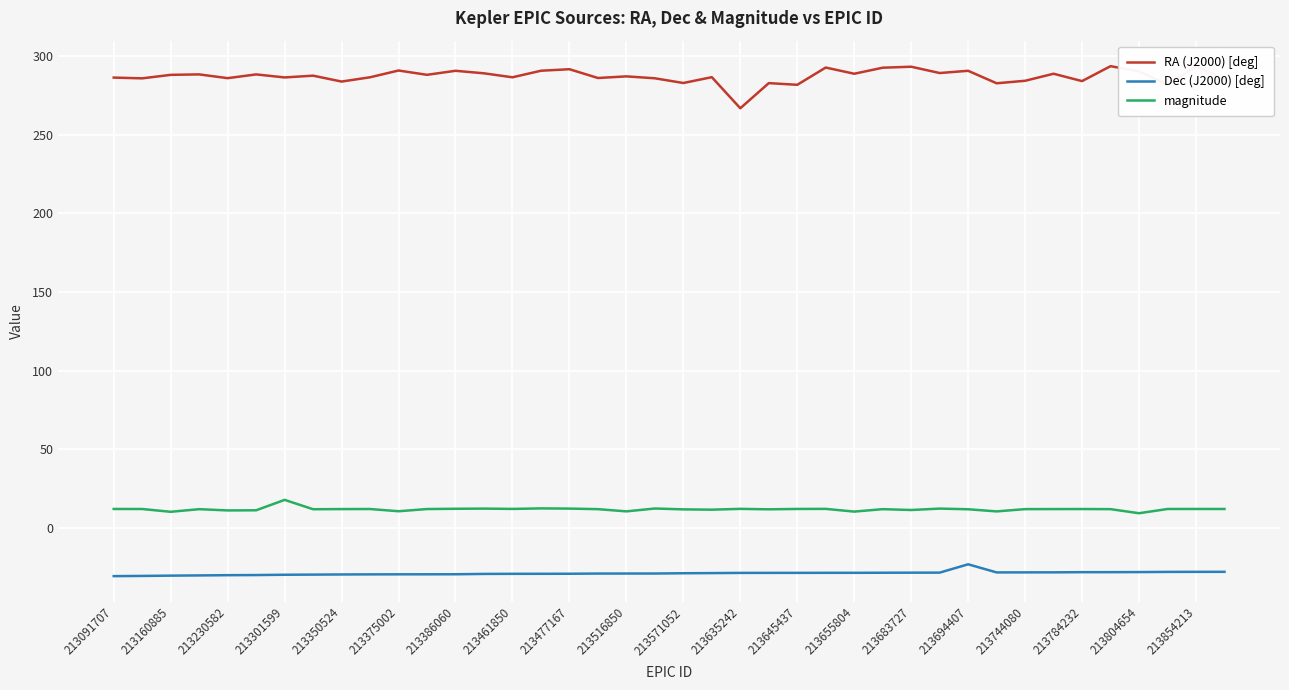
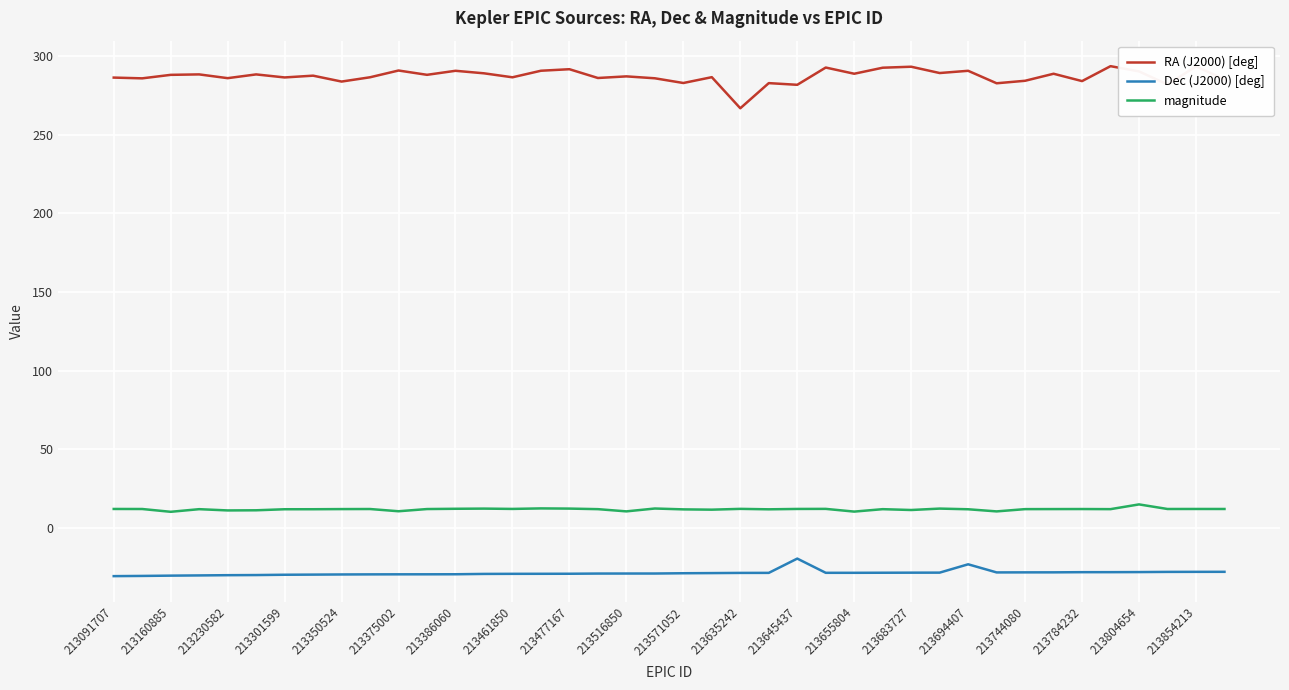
  {
    "RA (J2000) [deg]": {
      "213091707": 286,
      "213160885": 288,
      "213230582": 286,
      "213301599": 287,
      "213350524": 284,
      "213375002": 291,
      "213386060": 291,
      "213461850": 287,
      "213477167": 292,
      "213516850": 287,
      "213571052": 283,
      "213635242": 267,
      "213645437": 282,
      "213655804": 289,
      "213683727": 293,
      "213694407": 291,
      "213744080": 284,
      "213784232": 284
    },
    "Dec (J2000) [deg]": {
      "213091707": -31,
      "213160885": -30,
      "213230582": -30,
      "213301599": -30,
      "213350524": -30,
      "213375002": -30,
      "213386060": -30,
      "213461850": -29,
      "213477167": -29,
      "213516850": -29,
      "213571052": -29,
      "213635242": -29,
-     "213645437": -29,
+     "213645437": -20,
      "213655804": -29,
      "213683727": -29,
      "213694407": -23,
      "213744080": -28,
      "213784232": -28,
      "213804654": -28,
      "213854213": -28
    },
    "magnitude": {
      "213091707": 12,
      "213160885": 10,
      "213230582": 11,
-     "213301599": 18,
+     "213301599": 12,
      "213350524": 12,
      "213375002": 10,
      "213386060": 12,
      "213461850": 12,
      "213477167": 12,
      "213516850": 10,
      "213571052": 12,
      "213635242": 12,
      "213645437": 12,
      "213655804": 10,
      "213683727": 11,
      "213694407": 12,
      "213744080": 12,
      "213784232": 12,
-     "213804654": 9,
+     "213804654": 15,
      "213854213": 12
    }
  }
